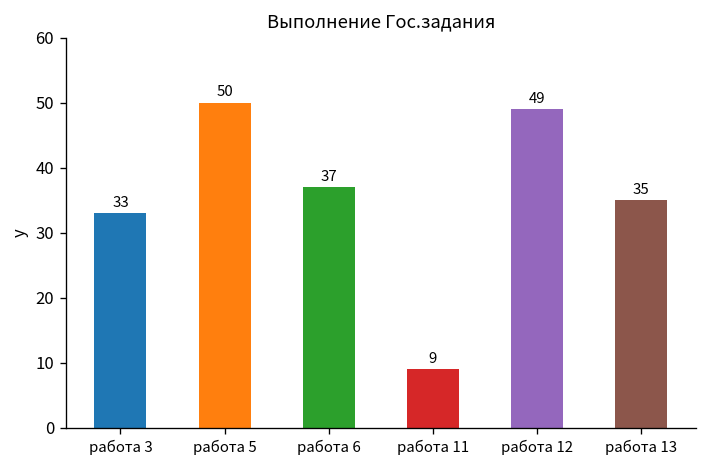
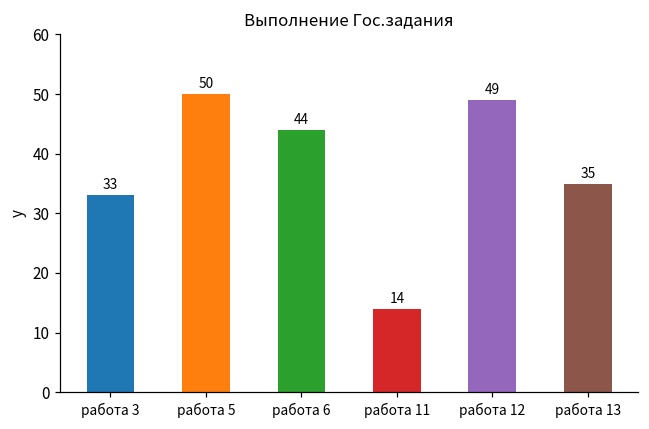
  {
    "работа 3": 33,
    "работа 5": 50,
-   "работа 6": 37,
-   "работа 11": 9,
+   "работа 6": 44,
+   "работа 11": 14,
    "работа 12": 49,
    "работа 13": 35
  }
